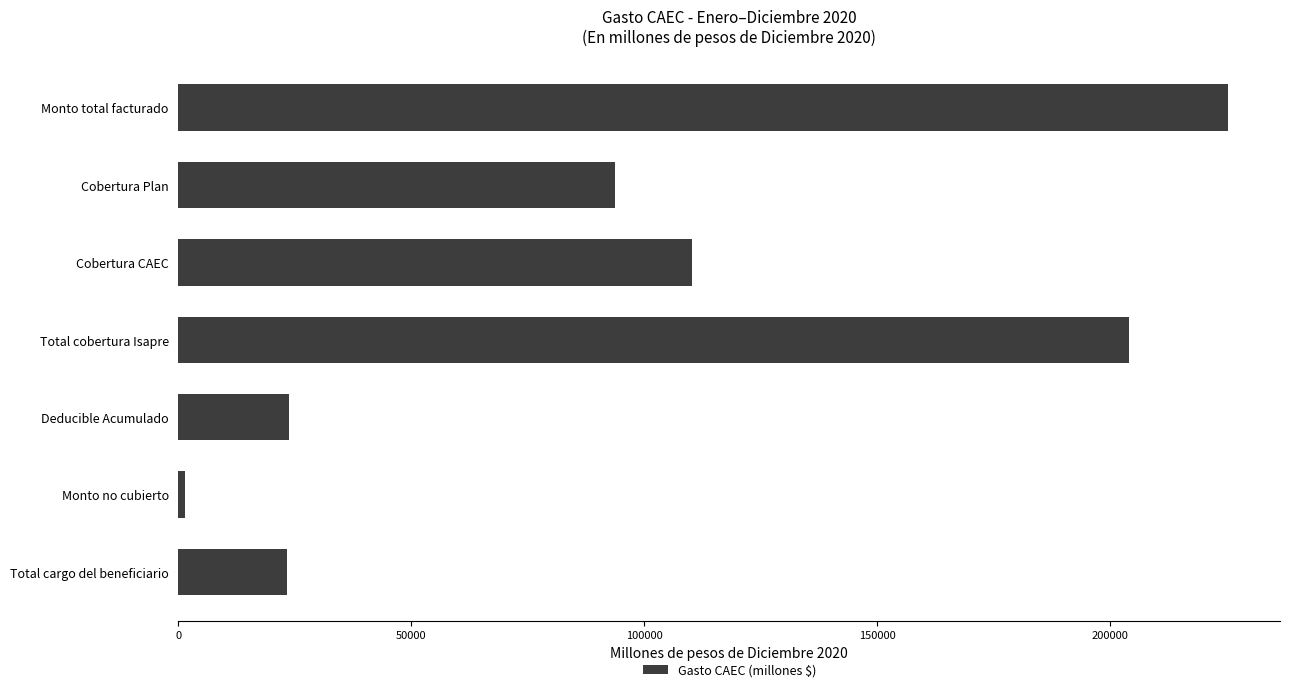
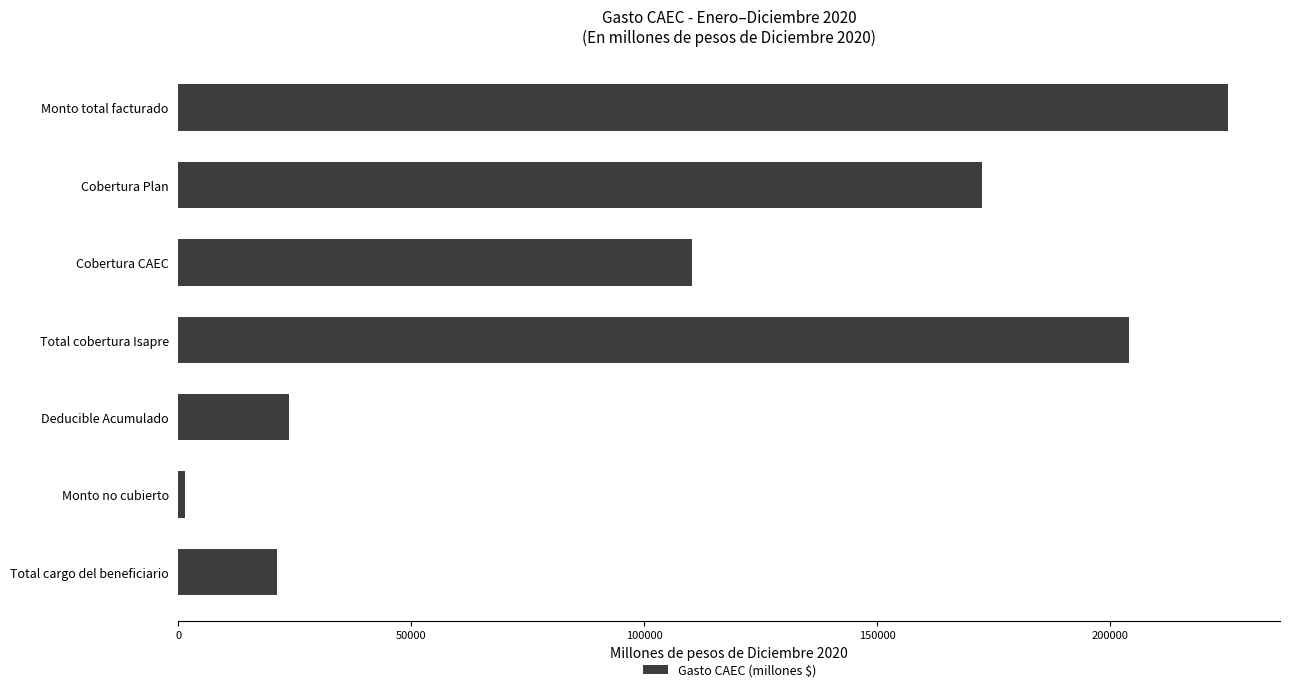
  {
    "Monto total facturado": 225000,
-   "Cobertura Plan": 94000,
+   "Cobertura Plan": 172000,
    "Cobertura CAEC": 110000,
    "Total cobertura Isapre": 204000,
    "Deducible Acumulado": 24000,
    "Monto no cubierto": 1000,
-   "Total cargo del beneficiario": 23000
+   "Total cargo del beneficiario": 21000
  }
